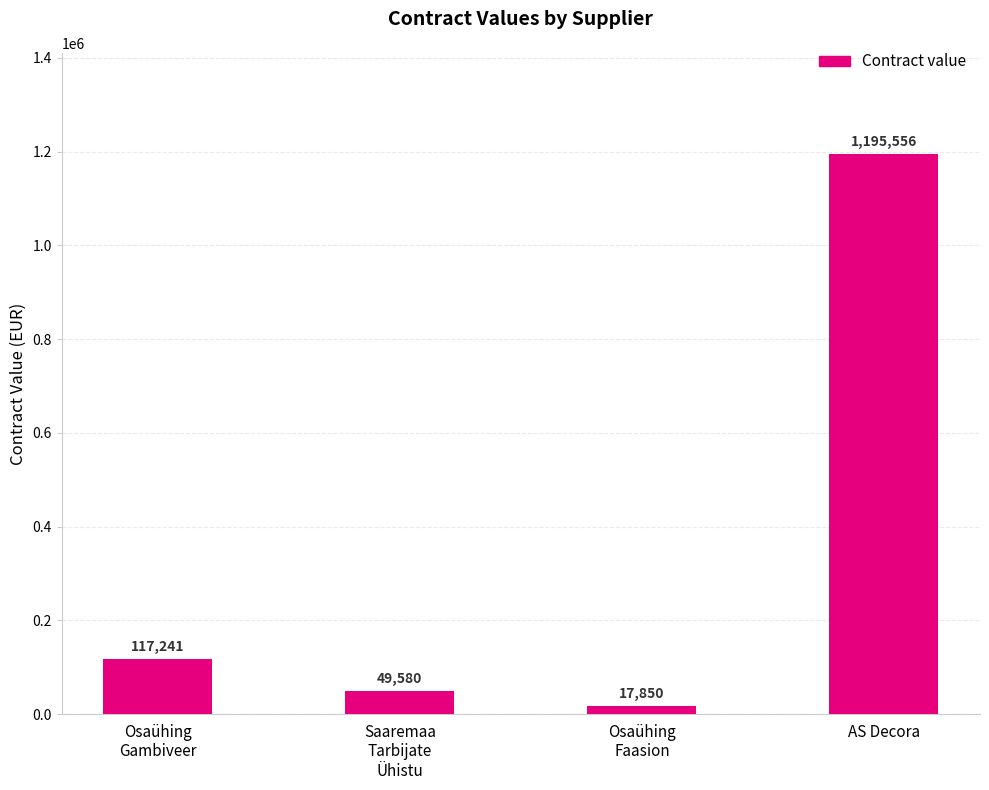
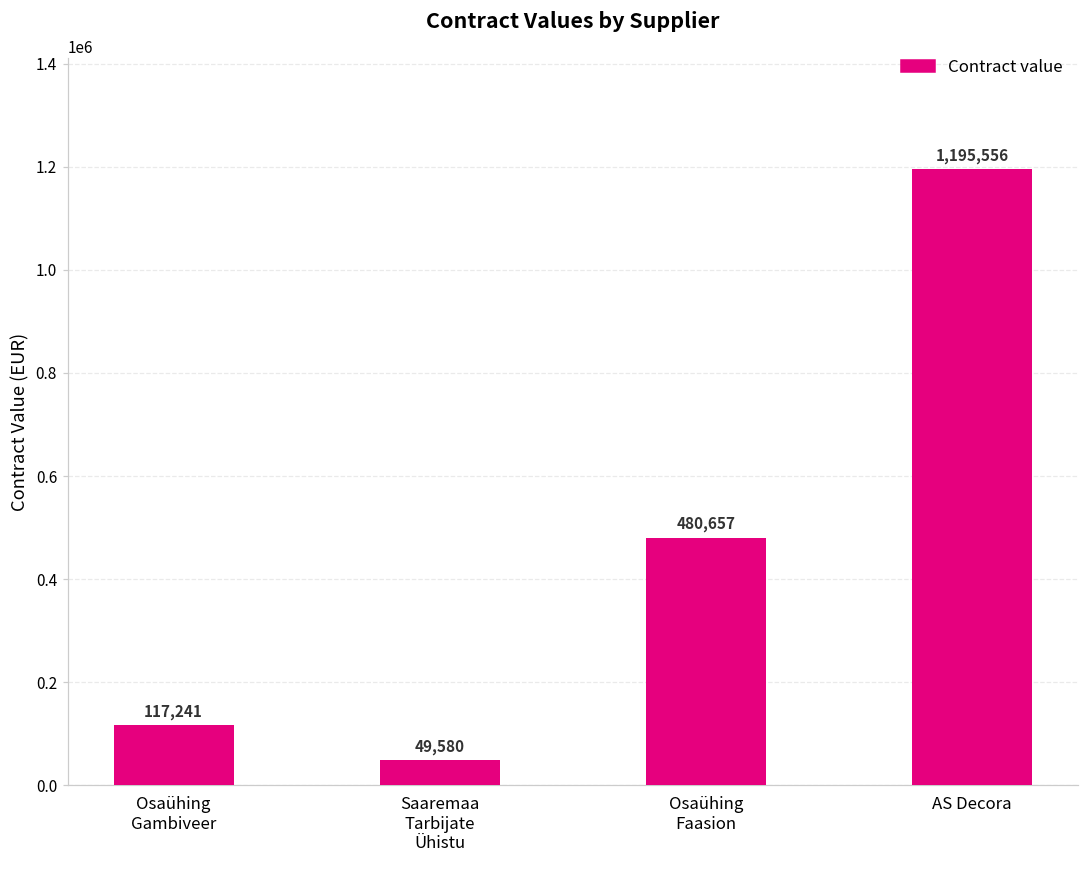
  {
    "Osaühing Gambiveer": "117,241",
    "Saaremaa Tarbijate Ühistu": "49,580",
-   "Osaühing Faasion": "17,850",
+   "Osaühing Faasion": "480,657",
    "AS Decora": "1,195,556"
  }
